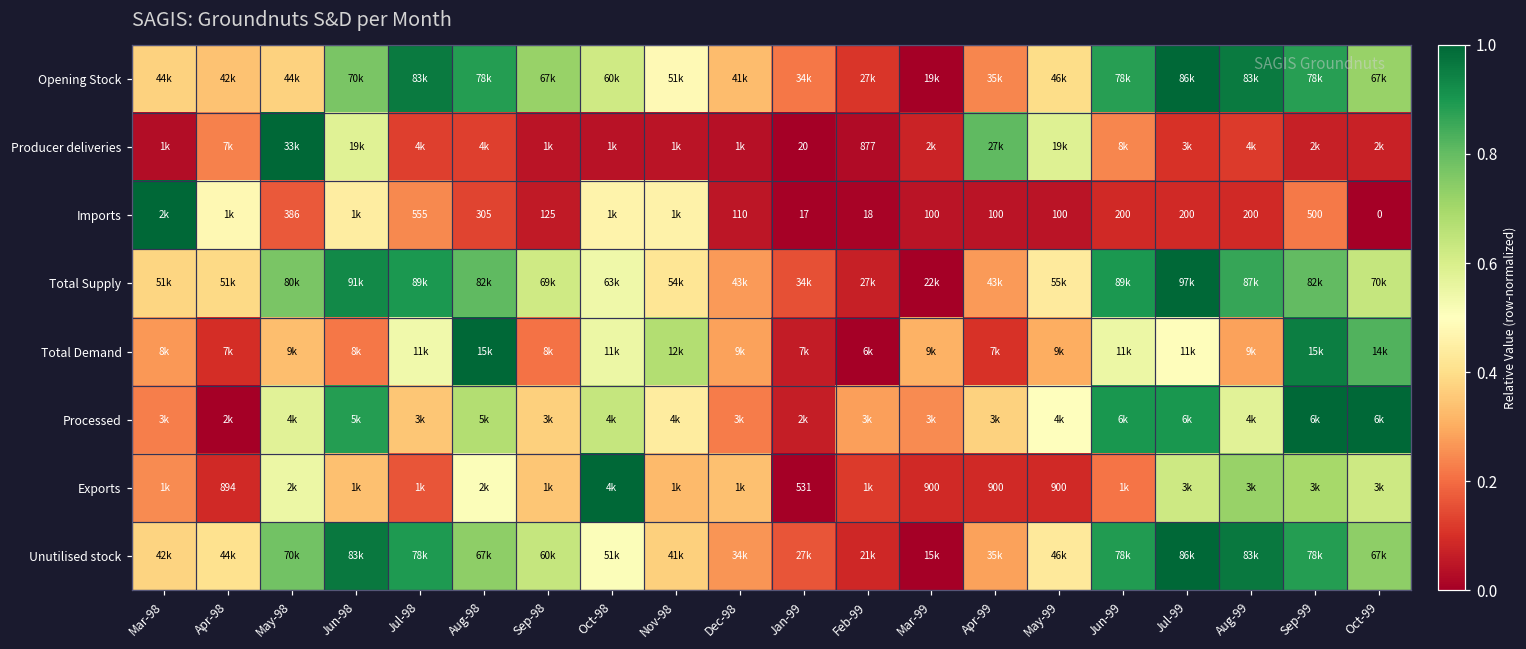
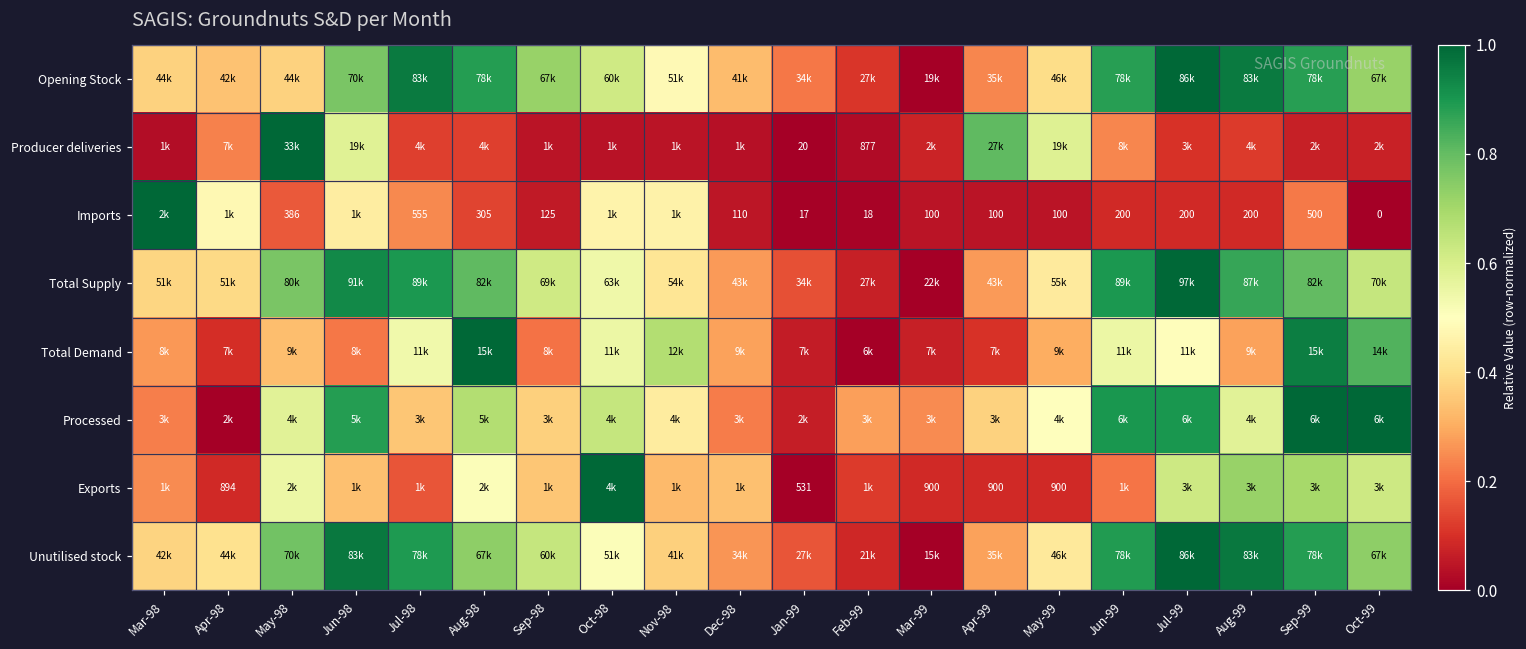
  {
    "Opening Stock": {
      "Mar-98": "44k",
      "Apr-98": "42k",
      "May-98": "44k",
      "Jun-98": "70k",
      "Jul-98": "83k",
      "Aug-98": "78k",
      "Sep-98": "67k",
      "Oct-98": "60k",
      "Nov-98": "51k",
      "Dec-98": "41k",
      "Jan-99": "34k",
      "Feb-99": "27k",
      "Mar-99": "19k",
      "Apr-99": "35k",
      "May-99": "46k",
      "Jun-99": "78k",
      "Jul-99": "86k",
      "Aug-99": "83k",
      "Oct-99": "67k"
    },
    "Producer deliveries": {
      "Mar-98": "1k",
      "Apr-98": "7k",
      "May-98": "33k",
      "Jun-98": "19k",
      "Jul-98": "4k",
      "Aug-98": "4k",
      "Sep-98": "1k",
      "Oct-98": "1k",
      "Nov-98": "1k",
      "Dec-98": "1k",
      "Jan-99": "20",
      "Feb-99": "877",
      "Mar-99": "2k",
      "Apr-99": "27k",
      "May-99": "19k",
      "Jun-99": "8k",
      "Jul-99": "3k",
      "Aug-99": "4k",
      "Sep-99": "2k",
      "Oct-99": "2k"
    },
    "Imports": {
      "Mar-98": "2k",
      "Apr-98": "1k",
      "May-98": "386",
      "Jun-98": "1k",
      "Jul-98": "555",
      "Aug-98": "305",
      "Sep-98": "125",
      "Oct-98": "1k",
      "Nov-98": "1k",
      "Dec-98": "110",
      "Jan-99": "17",
      "Feb-99": "18",
      "Mar-99": "100",
      "Apr-99": "100",
      "May-99": "100",
      "Jun-99": "200",
      "Jul-99": "200",
      "Aug-99": "200",
      "Sep-99": "500",
      "Oct-99": "0"
    },
    "Total Supply": {
      "Mar-98": "51k",
      "Apr-98": "51k",
      "May-98": "80k",
      "Jun-98": "91k",
      "Jul-98": "89k",
      "Aug-98": "82k",
      "Sep-98": "69k",
      "Oct-98": "63k",
      "Nov-98": "54k",
      "Dec-98": "43k",
      "Jan-99": "34k",
      "Feb-99": "27k",
      "Mar-99": "22k",
      "Apr-99": "43k",
      "May-99": "55k",
      "Jun-99": "89k",
      "Jul-99": "97k",
      "Aug-99": "87k",
      "Sep-99": "82k",
      "Oct-99": "70k"
    },
    "Total Demand": {
      "Mar-98": "8k",
      "Apr-98": "7k",
      "May-98": "9k",
      "Jun-98": "8k",
      "Jul-98": "11k",
      "Aug-98": "15k",
      "Sep-98": "8k",
      "Oct-98": "11k",
      "Nov-98": "12k",
      "Dec-98": "9k",
      "Jan-99": "7k",
      "Feb-99": "6k",
-     "Mar-99": "9k",
+     "Mar-99": "7k",
      "Apr-99": "7k",
      "May-99": "9k",
      "Jun-99": "11k",
      "Jul-99": "11k",
      "Aug-99": "9k",
      "Sep-99": "15k",
      "Oct-99": "14k"
    },
    "Processed": {
      "Mar-98": "3k",
      "Apr-98": "2k",
      "May-98": "4k",
      "Jun-98": "5k",
      "Jul-98": "3k",
      "Aug-98": "5k",
      "Sep-98": "3k",
      "Oct-98": "4k",
      "Nov-98": "4k",
      "Dec-98": "3k",
      "Jan-99": "2k",
      "Feb-99": "3k",
      "Mar-99": "3k",
      "Apr-99": "3k",
      "May-99": "4k",
      "Jun-99": "6k",
      "Jul-99": "6k",
      "Aug-99": "4k",
      "Sep-99": "6k",
      "Oct-99": "6k"
    },
    "Exports": {
      "Mar-98": "1k",
      "Apr-98": "894",
      "May-98": "2k",
      "Jun-98": "1k",
      "Jul-98": "1k",
      "Aug-98": "2k",
      "Sep-98": "1k",
      "Oct-98": "4k",
      "Nov-98": "1k",
      "Dec-98": "1k",
      "Jan-99": "531",
      "Feb-99": "1k",
      "Mar-99": "900",
      "Apr-99": "900",
      "May-99": "900",
      "Jun-99": "1k",
      "Jul-99": "3k",
      "Aug-99": "3k",
      "Sep-99": "3k",
      "Oct-99": "3k"
    },
    "Unutilised stock": {
      "Mar-98": "42k",
      "Apr-98": "44k",
      "May-98": "70k",
      "Jun-98": "83k",
      "Jul-98": "78k",
      "Aug-98": "67k",
      "Sep-98": "60k",
      "Oct-98": "51k",
      "Nov-98": "41k",
      "Dec-98": "34k",
      "Jan-99": "27k",
      "Feb-99": "21k",
      "Mar-99": "15k",
      "Apr-99": "35k",
      "May-99": "46k",
      "Jun-99": "78k",
      "Jul-99": "86k",
      "Aug-99": "83k",
      "Sep-99": "78k",
      "Oct-99": "67k"
    }
  }
